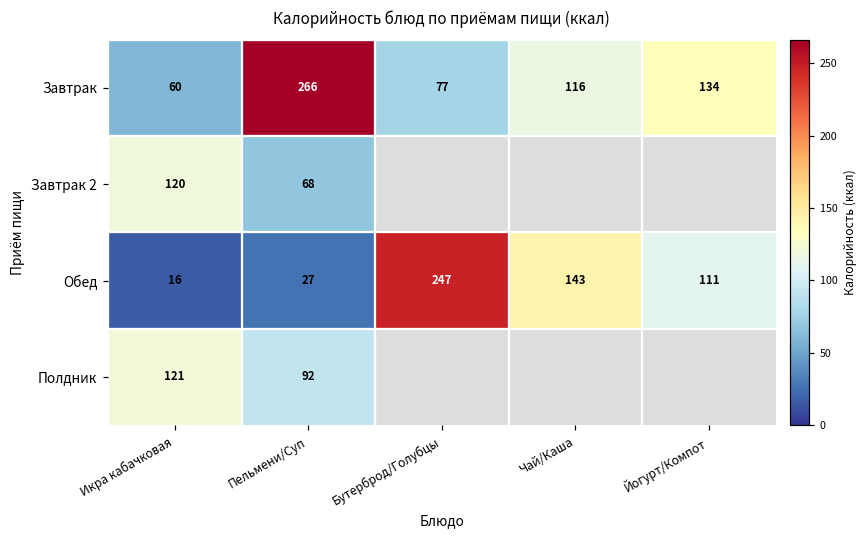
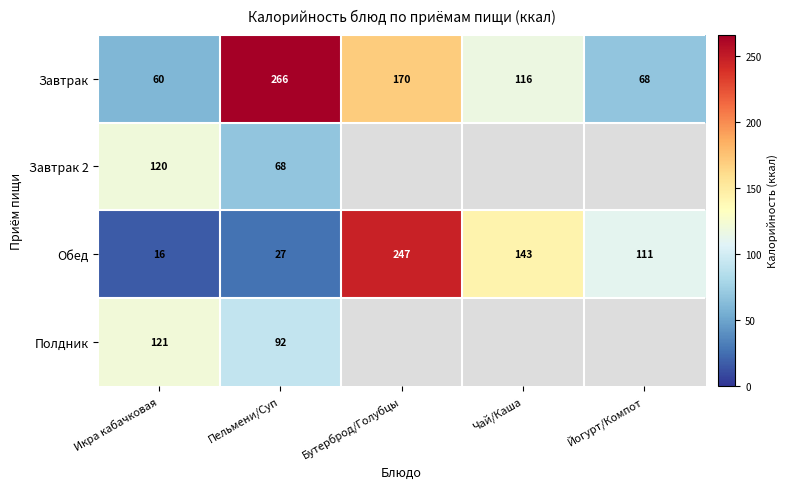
  {
    "Завтрак": {
      "Икра кабачковая": 60,
      "Пельмени/Суп": 266,
-     "Бутерброд/Голубцы": 77,
+     "Бутерброд/Голубцы": 170,
      "Чай/Каша": 116,
-     "Йогурт/Компот": 134
+     "Йогурт/Компот": 68
    },
    "Завтрак 2": {
      "Икра кабачковая": 120,
      "Пельмени/Суп": 68
    },
    "Обед": {
      "Икра кабачковая": 16,
      "Пельмени/Суп": 27,
      "Бутерброд/Голубцы": 247,
      "Чай/Каша": 143,
      "Йогурт/Компот": 111
    },
    "Полдник": {
      "Икра кабачковая": 121,
      "Пельмени/Суп": 92
    }
  }
